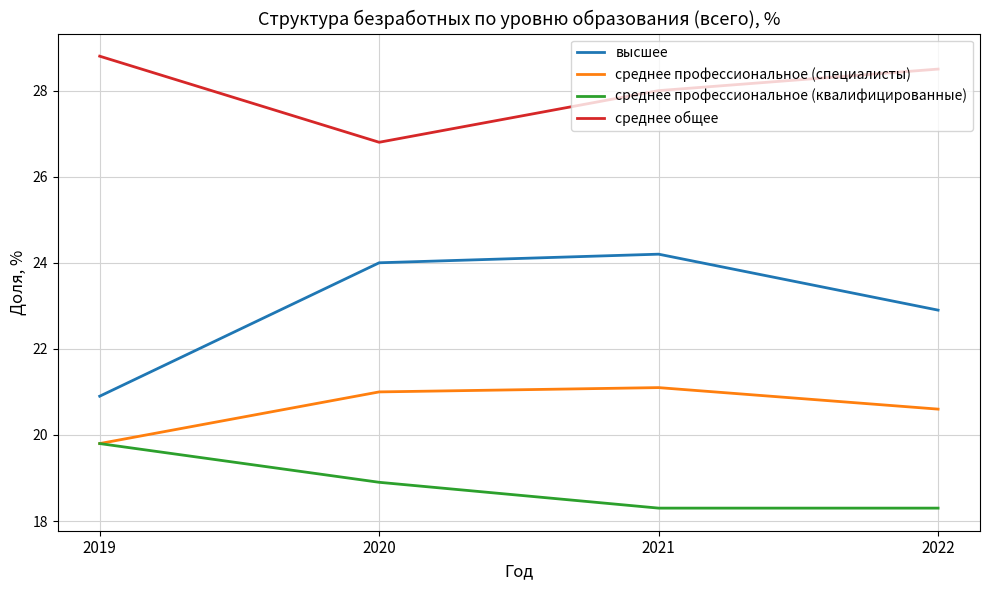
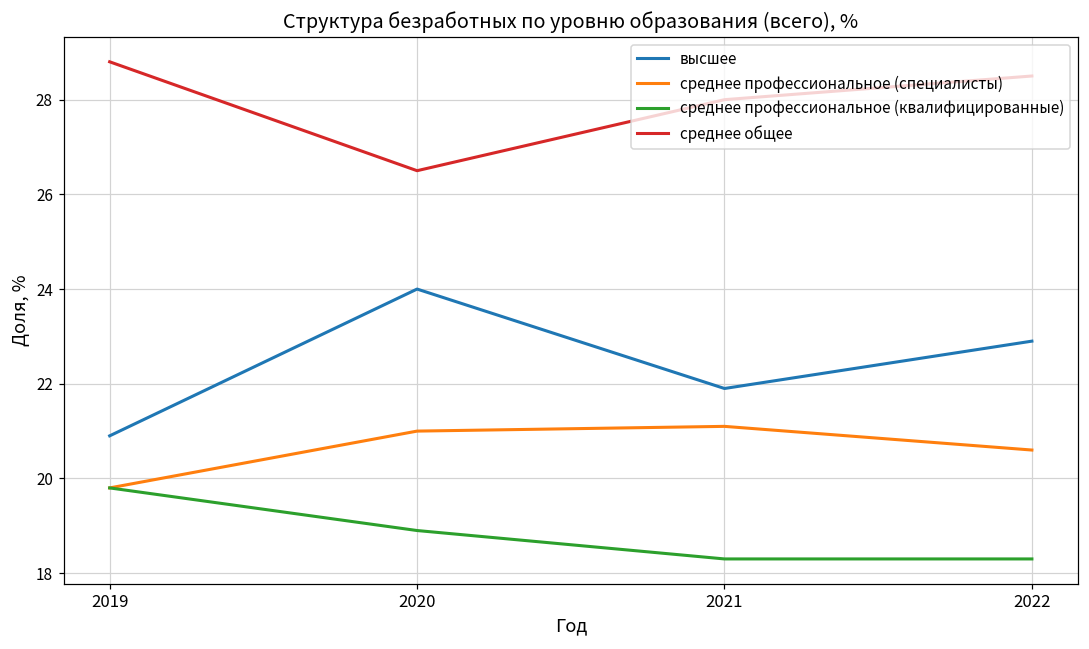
  {
    "высшее": {
      "2019": 20.9,
      "2020": 24.0,
-     "2021": 24.2,
+     "2021": 21.9,
      "2022": 22.9
    },
    "среднее профессиональное (специалисты)": {
      "2020": 21.0,
      "2021": 21.1,
      "2022": 20.6
    },
    "среднее профессиональное (квалифицированные)": {
      "2020": 18.9,
      "2021": 18.3,
      "2022": 18.3
    },
    "среднее общее": {
      "2019": 28.8,
-     "2020": 26.8
+     "2020": 26.5
    }
  }
